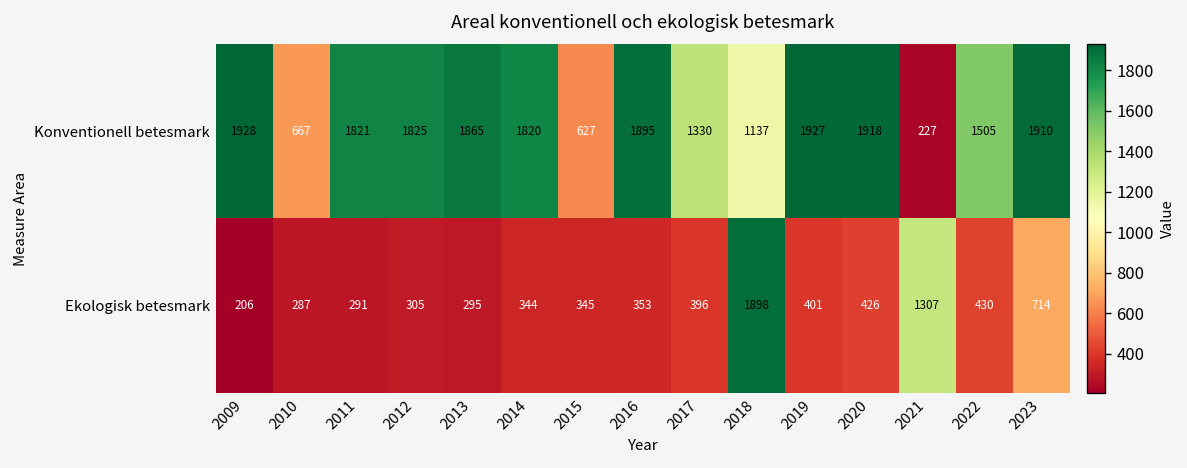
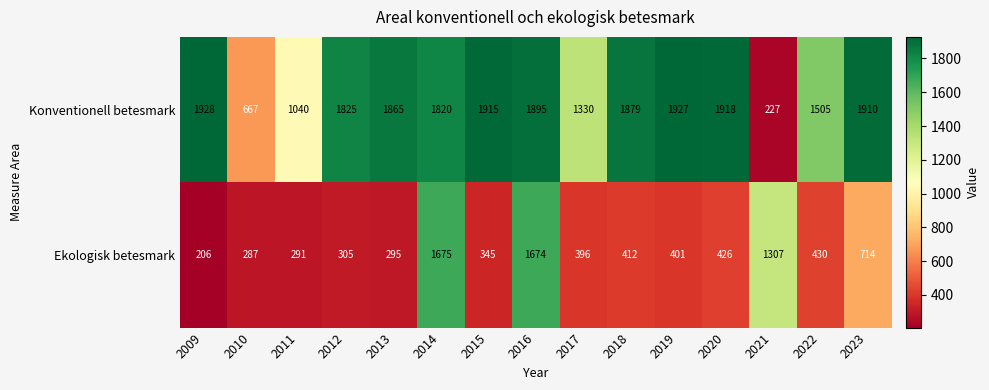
  {
    "Konventionell betesmark": {
      "2009": 1928,
      "2010": 667,
-     "2011": 1821,
+     "2011": 1040,
      "2012": 1825,
      "2013": 1865,
      "2014": 1820,
-     "2015": 627,
+     "2015": 1915,
      "2016": 1895,
      "2017": 1330,
-     "2018": 1137,
+     "2018": 1879,
      "2019": 1927,
      "2020": 1918,
      "2021": 227,
      "2022": 1505,
      "2023": 1910
    },
    "Ekologisk betesmark": {
      "2009": 206,
      "2010": 287,
      "2011": 291,
      "2012": 305,
      "2013": 295,
-     "2014": 344,
+     "2014": 1675,
      "2015": 345,
-     "2016": 353,
+     "2016": 1674,
      "2017": 396,
-     "2018": 1898,
+     "2018": 412,
      "2019": 401,
      "2020": 426,
      "2021": 1307,
      "2022": 430,
      "2023": 714
    }
  }
